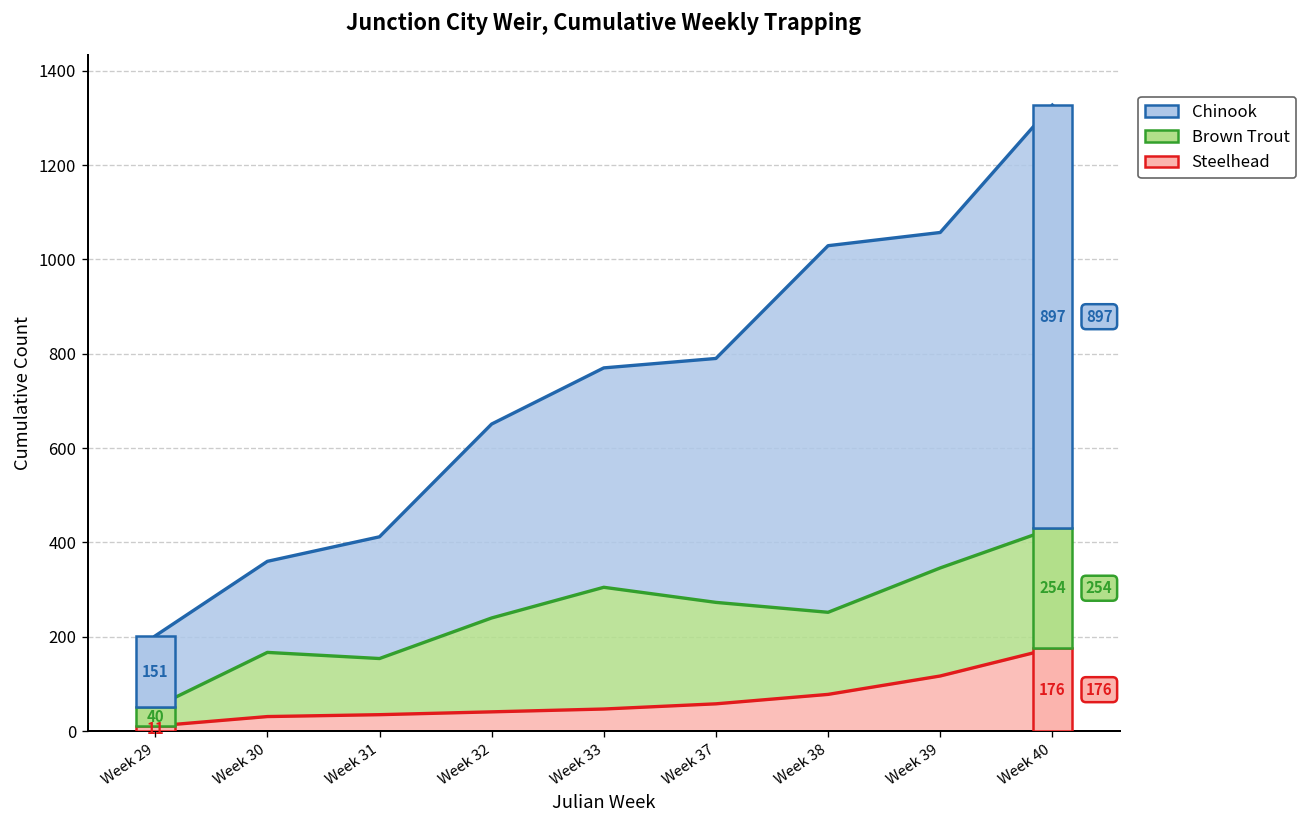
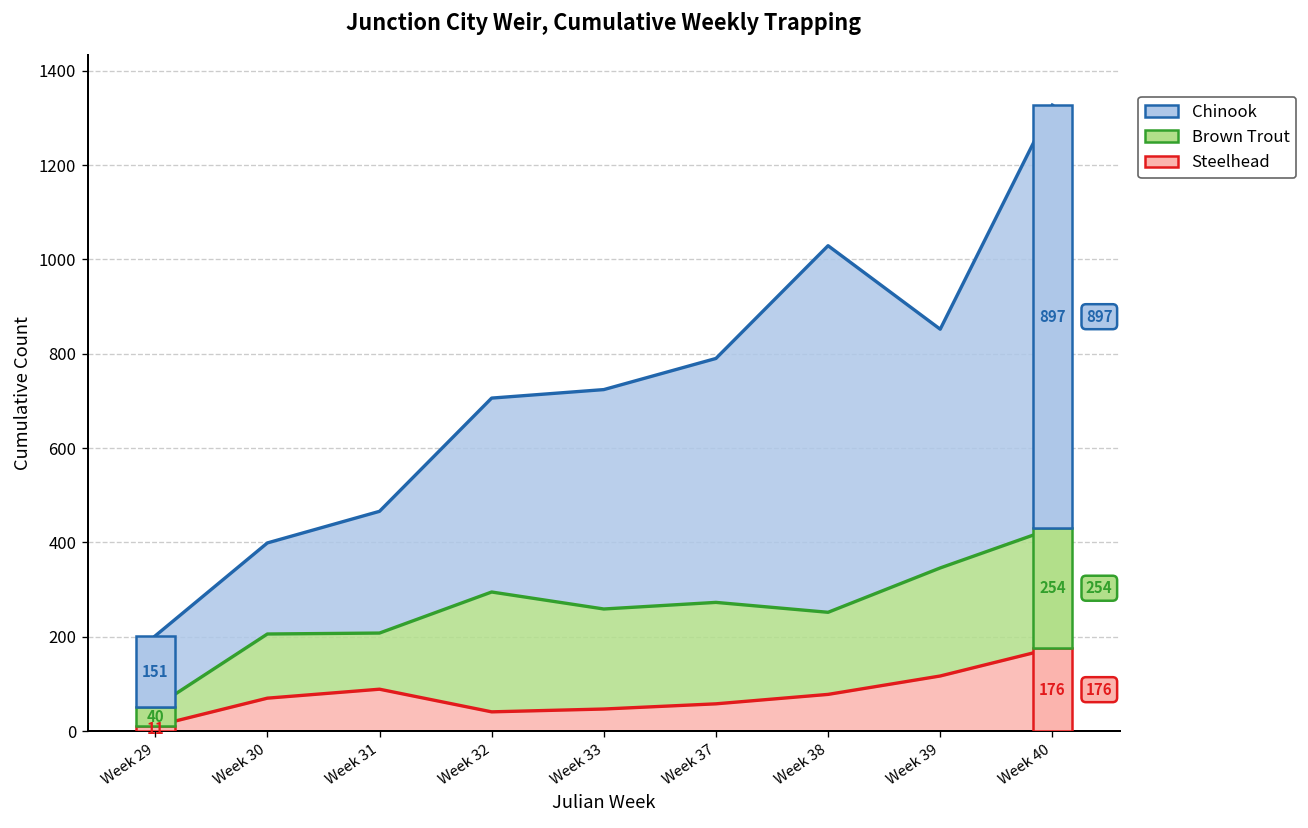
  {
    "Steelhead": {
-     "Week 30": 30,
-     "Week 31": 40,
+     "Week 30": 70,
+     "Week 31": 90,
      "Week 32": 40,
      "Week 33": 50,
      "Week 37": 60,
      "Week 38": 80,
      "Week 39": 120
    },
    "Brown Trout": {
      "Week 30": 140,
      "Week 31": 120,
-     "Week 32": 200,
-     "Week 33": 260,
+     "Week 32": 250,
+     "Week 33": 210,
      "Week 37": 220,
      "Week 38": 170,
      "Week 39": 230
    },
    "Chinook": {
      "Week 30": 190,
      "Week 31": 260,
      "Week 32": 410,
      "Week 33": 470,
      "Week 37": 520,
      "Week 38": 780,
-     "Week 39": 710
+     "Week 39": 510
    }
  }
